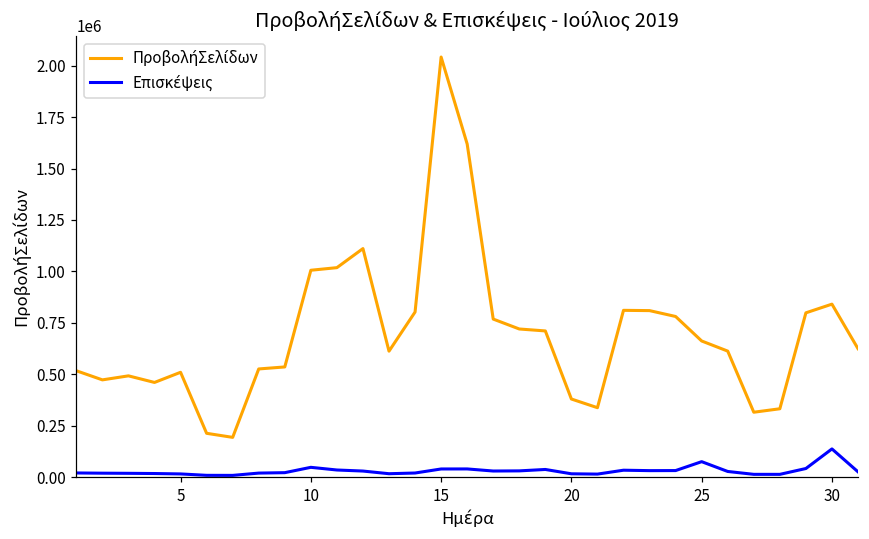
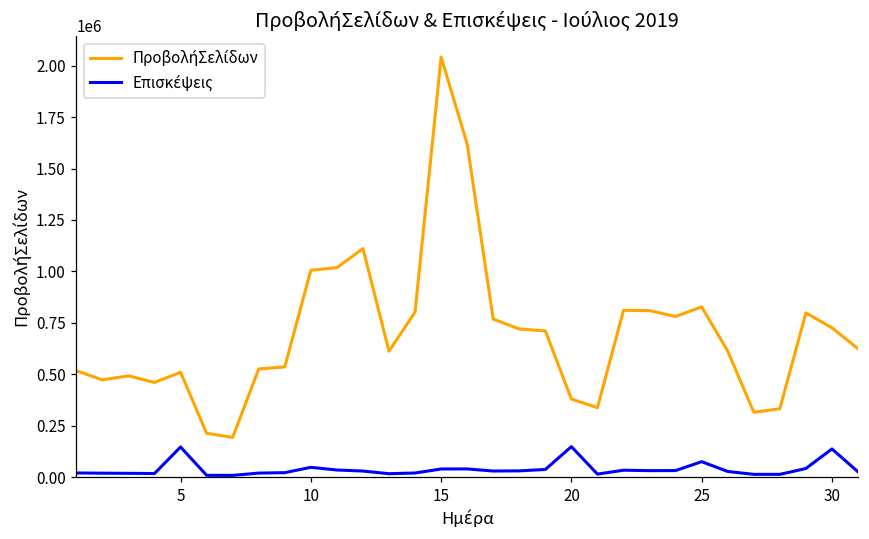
  {
    "ΠροβολήΣελίδων": {
      "5": 510000,
      "10": 1010000,
      "15": 2040000,
      "20": 380000,
-     "25": 660000,
-     "30": 840000
+     "25": 830000,
+     "30": 730000
    },
    "Επισκέψεις": {
-     "5": 20000,
+     "5": 150000,
      "10": 50000,
      "15": 40000,
-     "20": 20000,
+     "20": 150000,
      "25": 80000,
      "30": 140000
    }
  }
